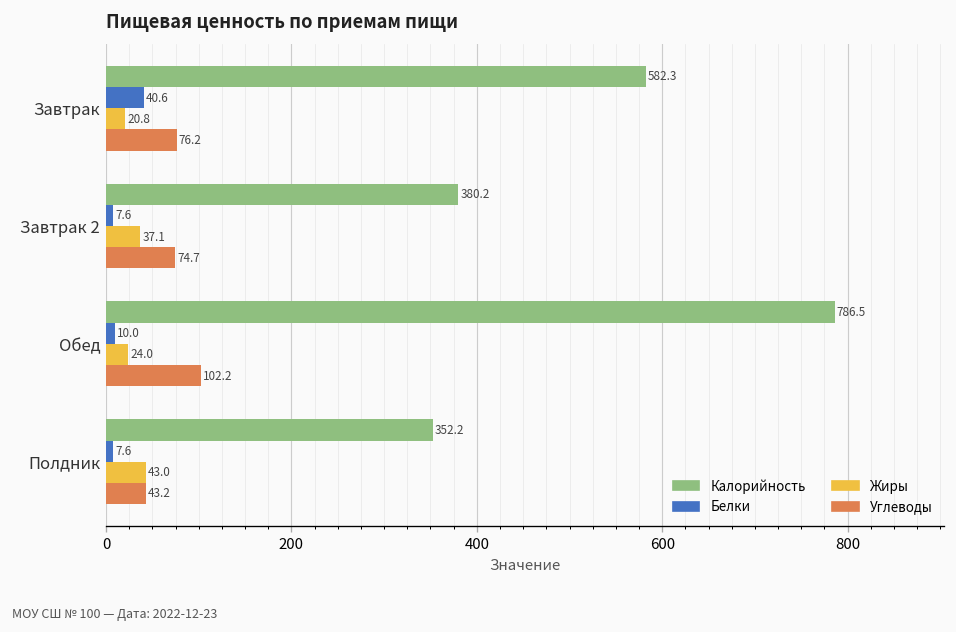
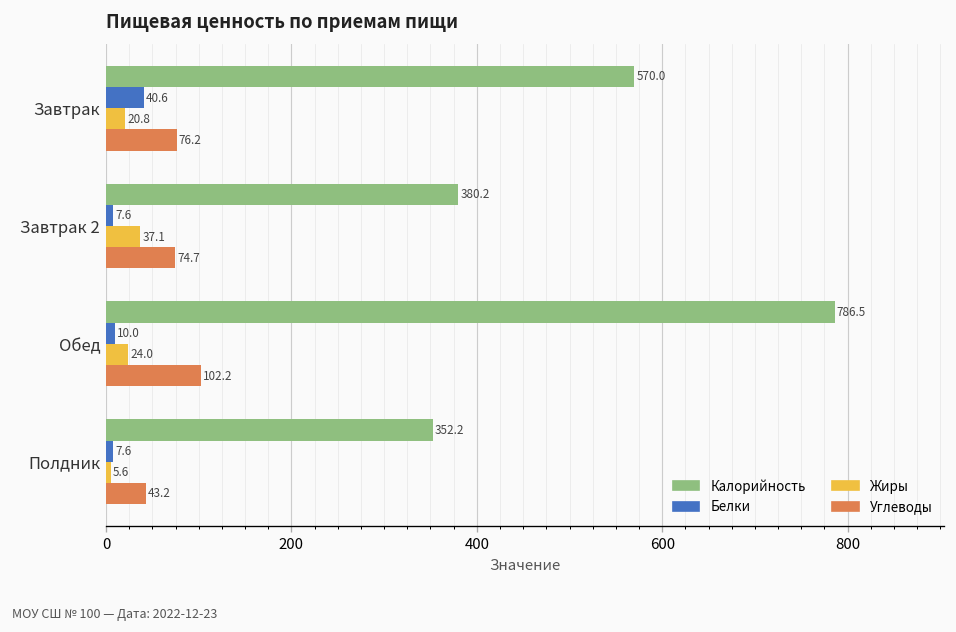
  {
    "Калорийность": {
-     "Завтрак": 582.3,
+     "Завтрак": 570.0,
      "Завтрак 2": 380.2,
      "Обед": 786.5,
      "Полдник": 352.2
    },
    "Белки": {
      "Завтрак": 40.6,
      "Завтрак 2": 7.6,
      "Обед": 10.0,
      "Полдник": 7.6
    },
    "Жиры": {
      "Завтрак": 20.8,
      "Завтрак 2": 37.1,
      "Обед": 24.0,
-     "Полдник": 43.0
+     "Полдник": 5.6
    },
    "Углеводы": {
      "Завтрак": 76.2,
      "Завтрак 2": 74.7,
      "Обед": 102.2,
      "Полдник": 43.2
    }
  }
